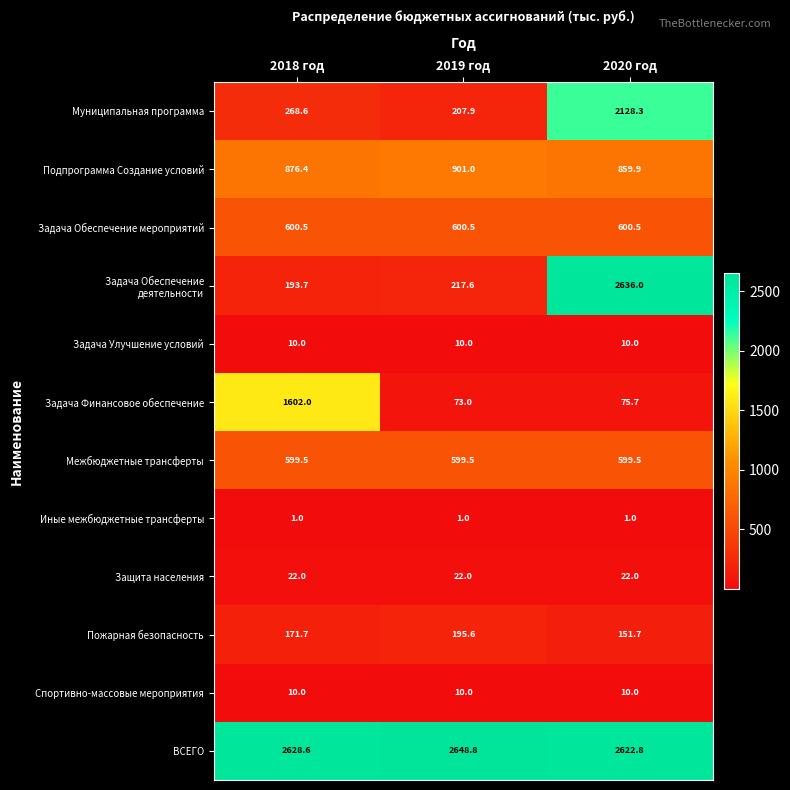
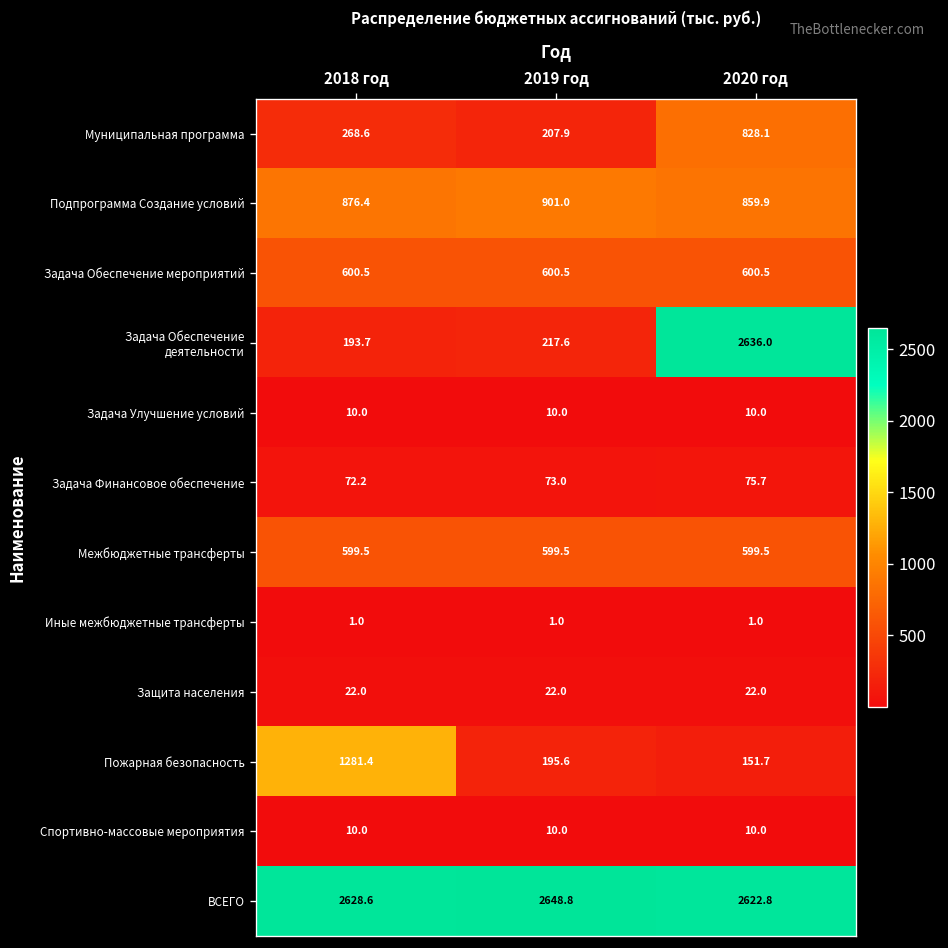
  {
    "Муниципальная программа": {
      "2018 год": 268.6,
      "2019 год": 207.9,
-     "2020 год": 2128.3
+     "2020 год": 828.1
    },
    "Подпрограмма Создание условий": {
      "2018 год": 876.4,
      "2019 год": 901.0,
      "2020 год": 859.9
    },
    "Задача Обеспечение мероприятий": {
      "2018 год": 600.5,
      "2019 год": 600.5,
      "2020 год": 600.5
    },
    "Задача Обеспечение деятельности": {
      "2018 год": 193.7,
      "2019 год": 217.6,
      "2020 год": 2636.0
    },
    "Задача Улучшение условий": {
      "2018 год": 10.0,
      "2019 год": 10.0,
      "2020 год": 10.0
    },
    "Задача Финансовое обеспечение": {
-     "2018 год": 1602.0,
+     "2018 год": 72.2,
      "2019 год": 73.0,
      "2020 год": 75.7
    },
    "Межбюджетные трансферты": {
      "2018 год": 599.5,
      "2019 год": 599.5,
      "2020 год": 599.5
    },
    "Иные межбюджетные трансферты": {
      "2018 год": 1.0,
      "2019 год": 1.0,
      "2020 год": 1.0
    },
    "Защита населения": {
      "2018 год": 22.0,
      "2019 год": 22.0,
      "2020 год": 22.0
    },
    "Пожарная безопасность": {
-     "2018 год": 171.7,
+     "2018 год": 1281.4,
      "2019 год": 195.6,
      "2020 год": 151.7
    },
    "Спортивно-массовые мероприятия": {
      "2018 год": 10.0,
      "2019 год": 10.0,
      "2020 год": 10.0
    },
    "ВСЕГО": {
      "2018 год": 2628.6,
      "2019 год": 2648.8,
      "2020 год": 2622.8
    }
  }
